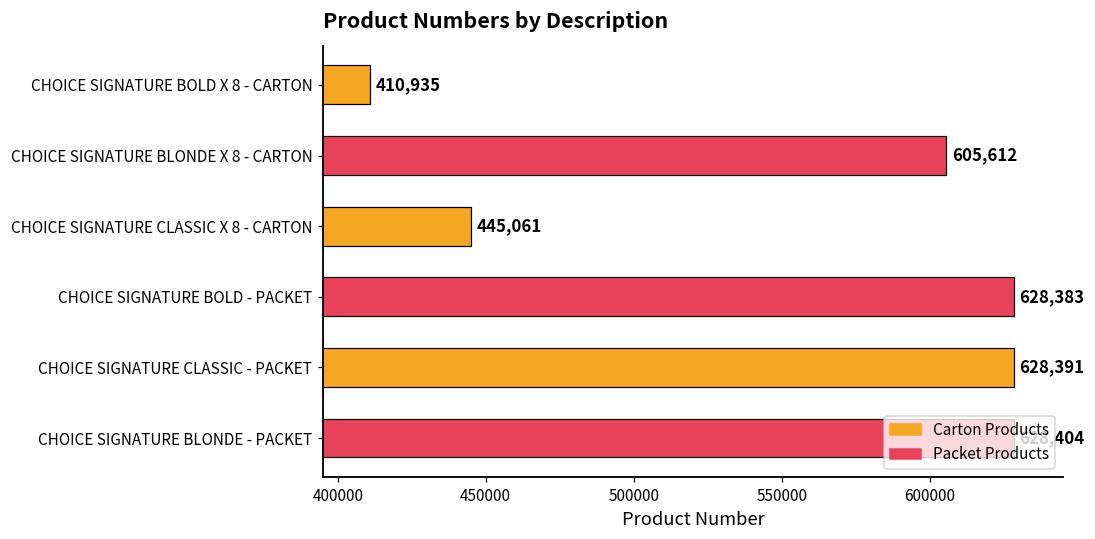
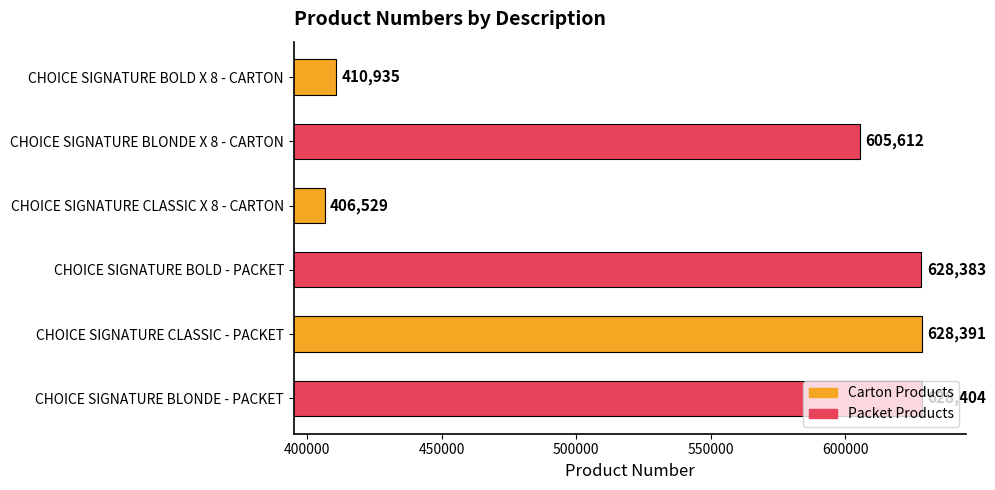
  {
    "CHOICE SIGNATURE BOLD X 8 - CARTON": "410,935",
    "CHOICE SIGNATURE BLONDE X 8 - CARTON": "605,612",
-   "CHOICE SIGNATURE CLASSIC X 8 - CARTON": "445,061",
+   "CHOICE SIGNATURE CLASSIC X 8 - CARTON": "406,529",
    "CHOICE SIGNATURE BOLD - PACKET": "628,383",
    "CHOICE SIGNATURE CLASSIC - PACKET": "628,391"
  }
